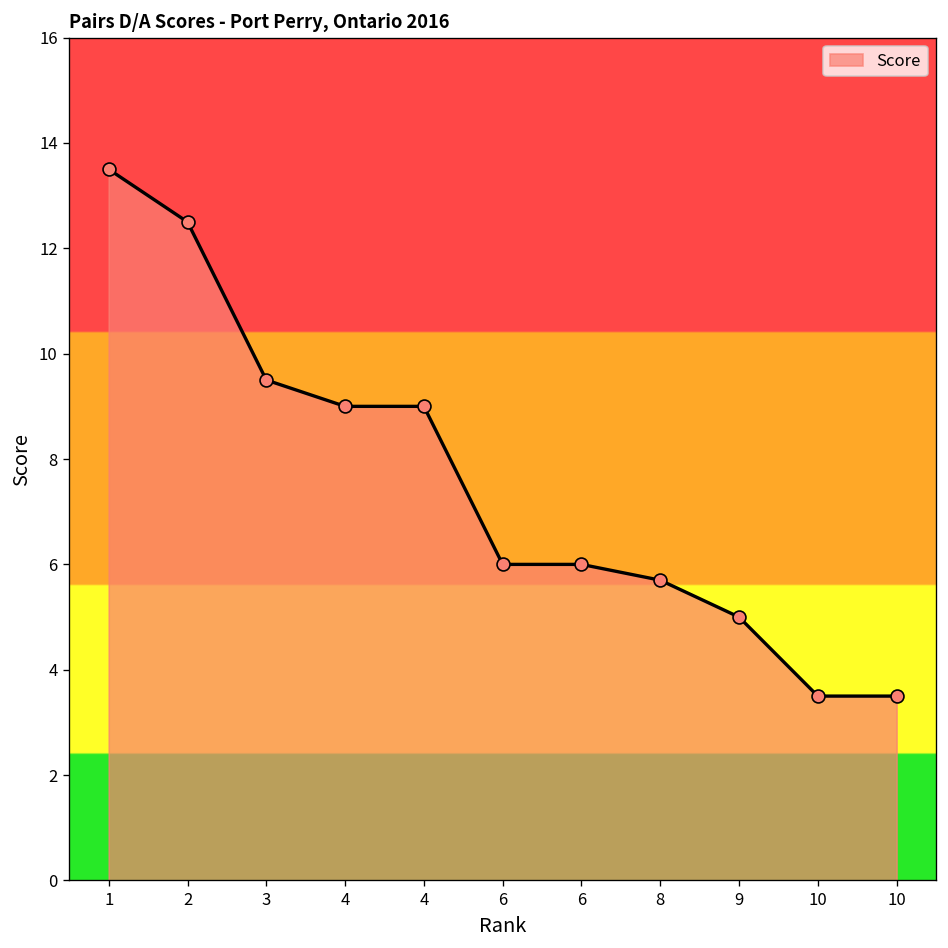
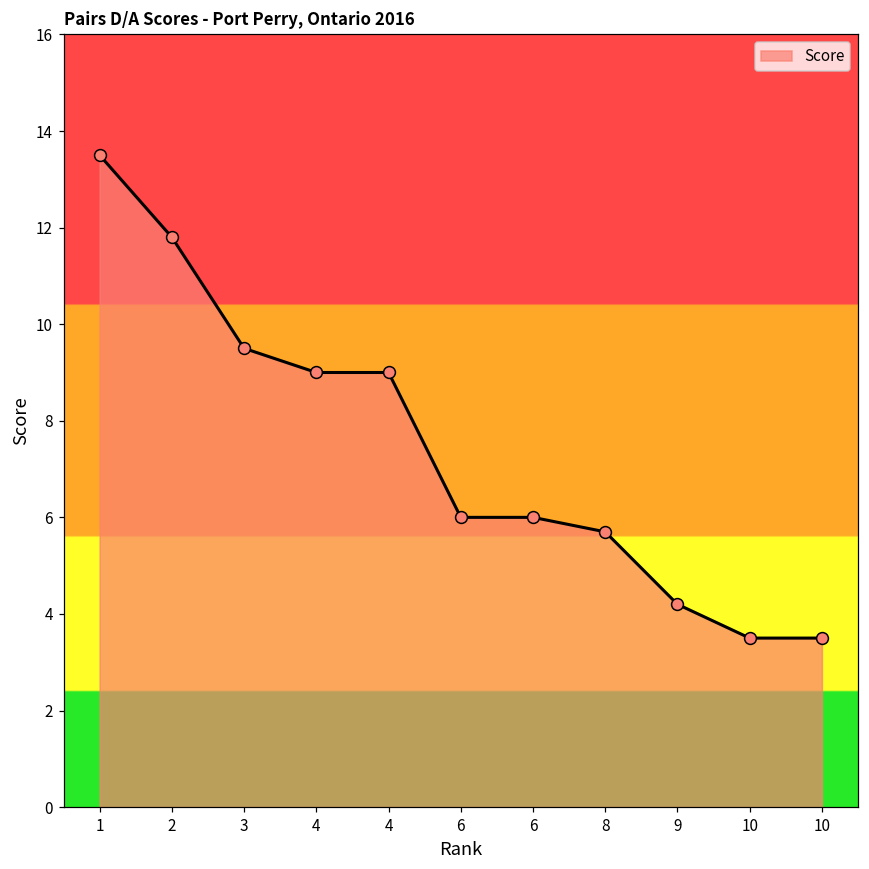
  {
    "1": 13.5,
-   "2": 12.5,
+   "2": 11.8,
    "3": 9.5,
    "8": 5.7,
-   "9": 5.0
+   "9": 4.2
  }
